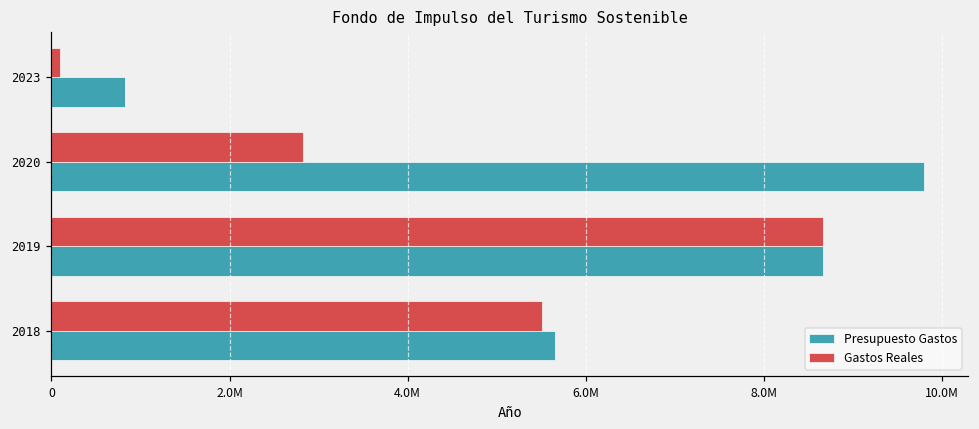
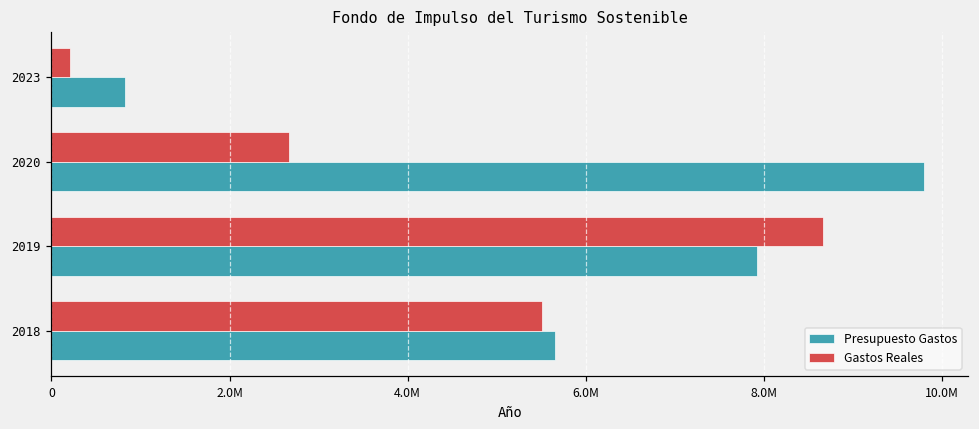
  {
    "Presupuesto Gastos": {
      "2023": 800000,
      "2020": 9800000,
-     "2019": 8700000,
+     "2019": 7900000,
      "2018": 5700000
    },
    "Gastos Reales": {
-     "2023": 100000,
-     "2020": 2800000,
+     "2023": 200000,
+     "2020": 2700000,
      "2019": 8700000,
      "2018": 5500000
    }
  }
